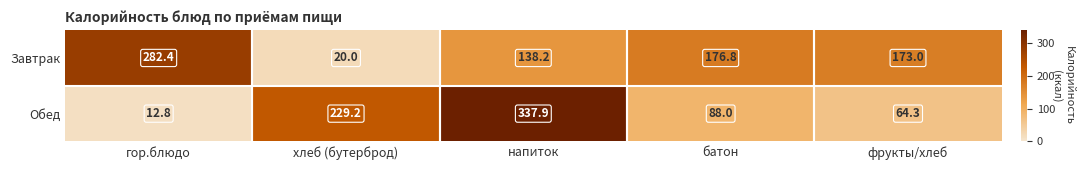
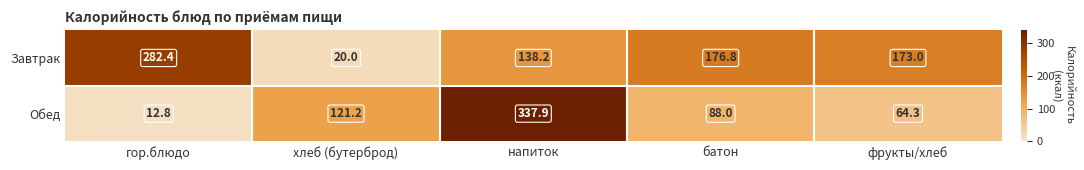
  {
    "Обед": {
-     "хлеб (бутерброд)": 229.2
+     "хлеб (бутерброд)": 121.2
    }
  }
